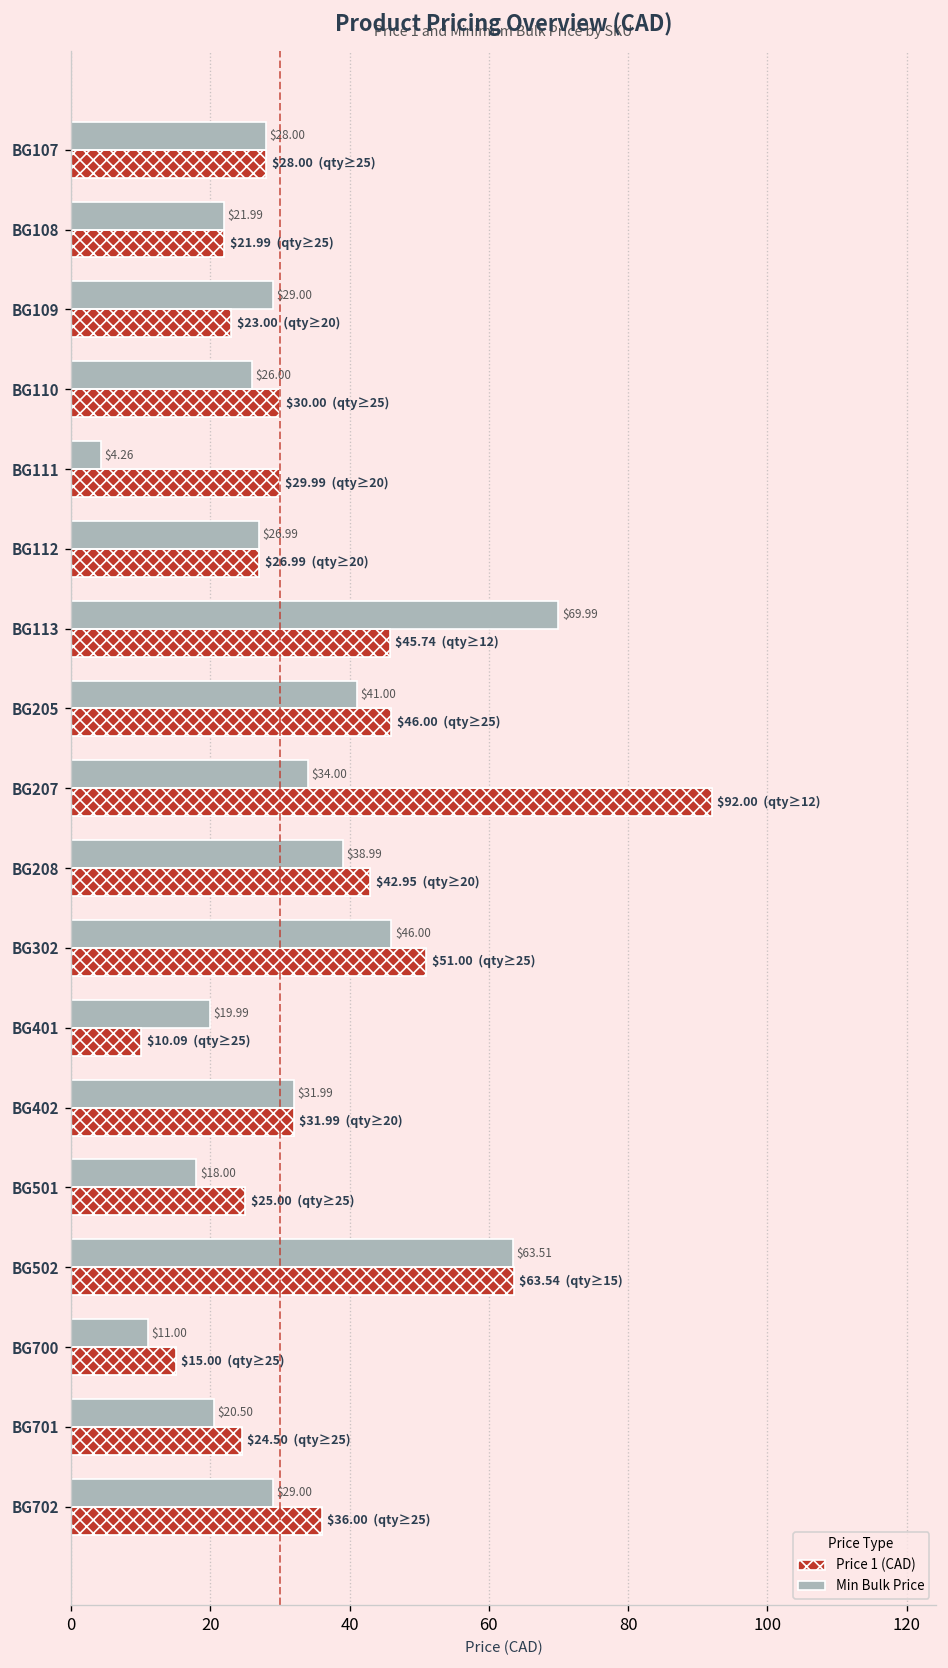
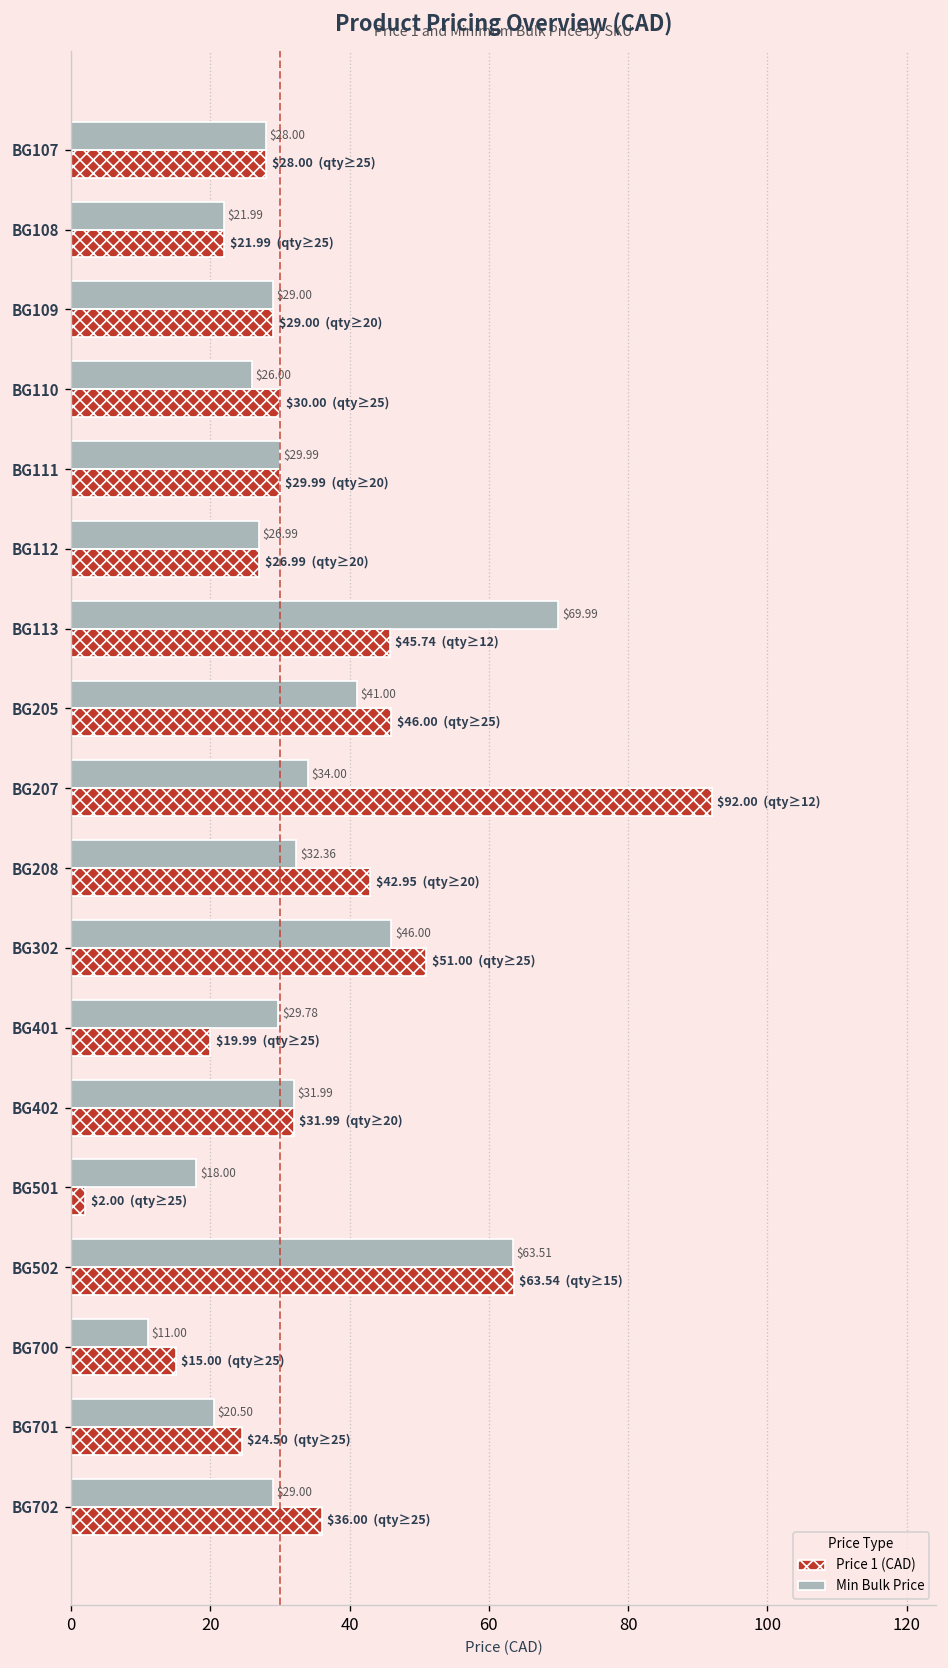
  {
    "Min Bulk Price": {
      "BG107": "$28.00",
      "BG108": "$21.99",
      "BG109": "$29.00",
      "BG110": "$26.00",
-     "BG111": "$4.26",
+     "BG111": "$29.99",
      "BG112": "$26.99",
      "BG113": "$69.99",
      "BG205": "$41.00",
      "BG207": "$34.00",
-     "BG208": "$38.99",
+     "BG208": "$32.36",
      "BG302": "$46.00",
-     "BG401": "$19.99",
+     "BG401": "$29.78",
      "BG402": "$31.99",
      "BG501": "$18.00",
      "BG502": "$63.51",
      "BG700": "$11.00",
      "BG701": "$20.50",
      "BG702": "$29.00"
    },
    "Price 1 (CAD)": {
      "BG107": "$28.00",
      "BG108": "$21.99",
-     "BG109": "$23.00",
+     "BG109": "$29.00",
      "BG110": "$30.00",
      "BG111": "$29.99",
      "BG112": "$26.99",
      "BG113": "$45.74",
      "BG205": "$46.00",
      "BG207": "$92.00",
      "BG208": "$42.95",
      "BG302": "$51.00",
-     "BG401": "$10.09",
+     "BG401": "$19.99",
      "BG402": "$31.99",
-     "BG501": "$25.00",
+     "BG501": "$2.00",
      "BG502": "$63.54",
      "BG700": "$15.00",
      "BG701": "$24.50",
      "BG702": "$36.00"
    }
  }
